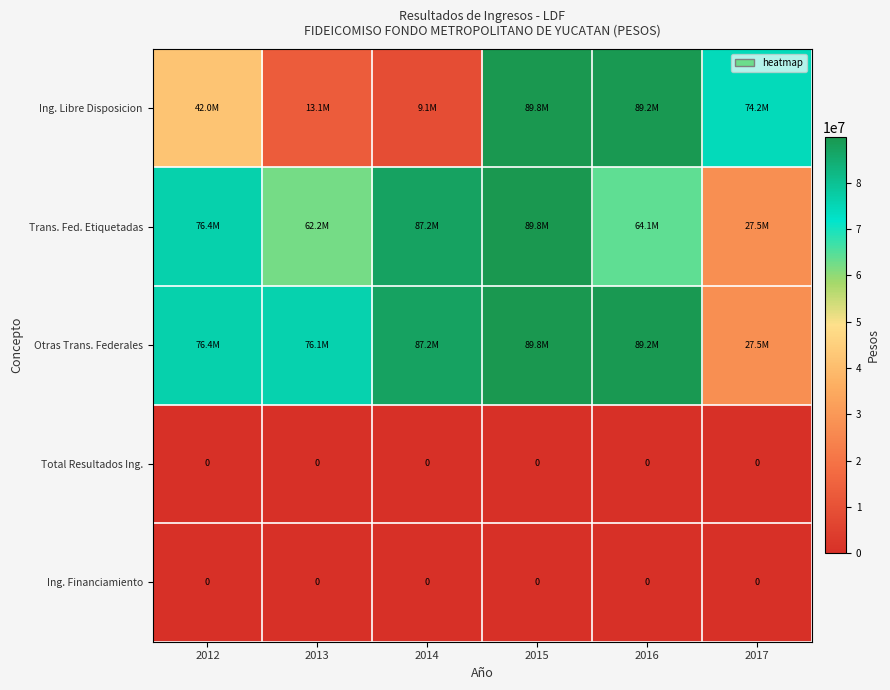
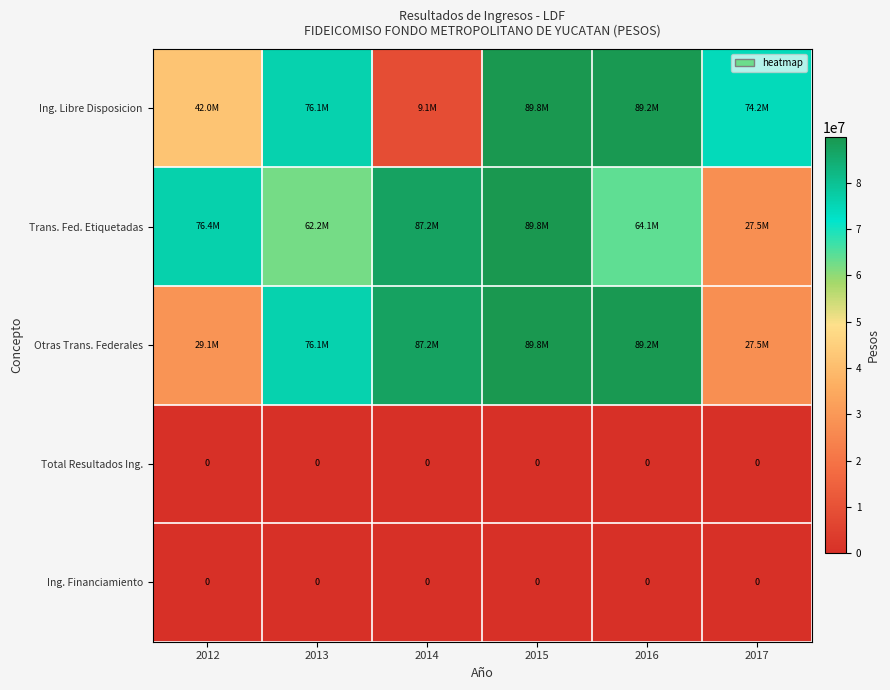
  {
    "Ing. Libre Disposicion": {
      "2012": "42.0M",
-     "2013": "13.1M",
+     "2013": "76.1M",
      "2014": "9.1M",
      "2015": "89.8M",
      "2016": "89.2M",
      "2017": "74.2M"
    },
    "Trans. Fed. Etiquetadas": {
      "2012": "76.4M",
      "2013": "62.2M",
      "2014": "87.2M",
      "2015": "89.8M",
      "2016": "64.1M",
      "2017": "27.5M"
    },
    "Otras Trans. Federales": {
-     "2012": "76.4M",
+     "2012": "29.1M",
      "2013": "76.1M",
      "2014": "87.2M",
      "2015": "89.8M",
      "2016": "89.2M",
      "2017": "27.5M"
    },
    "Total Resultados Ing.": {
      "2012": "0",
      "2013": "0",
      "2014": "0",
      "2015": "0",
      "2016": "0",
      "2017": "0"
    },
    "Ing. Financiamiento": {
      "2012": "0",
      "2013": "0",
      "2014": "0",
      "2015": "0",
      "2016": "0",
      "2017": "0"
    }
  }
